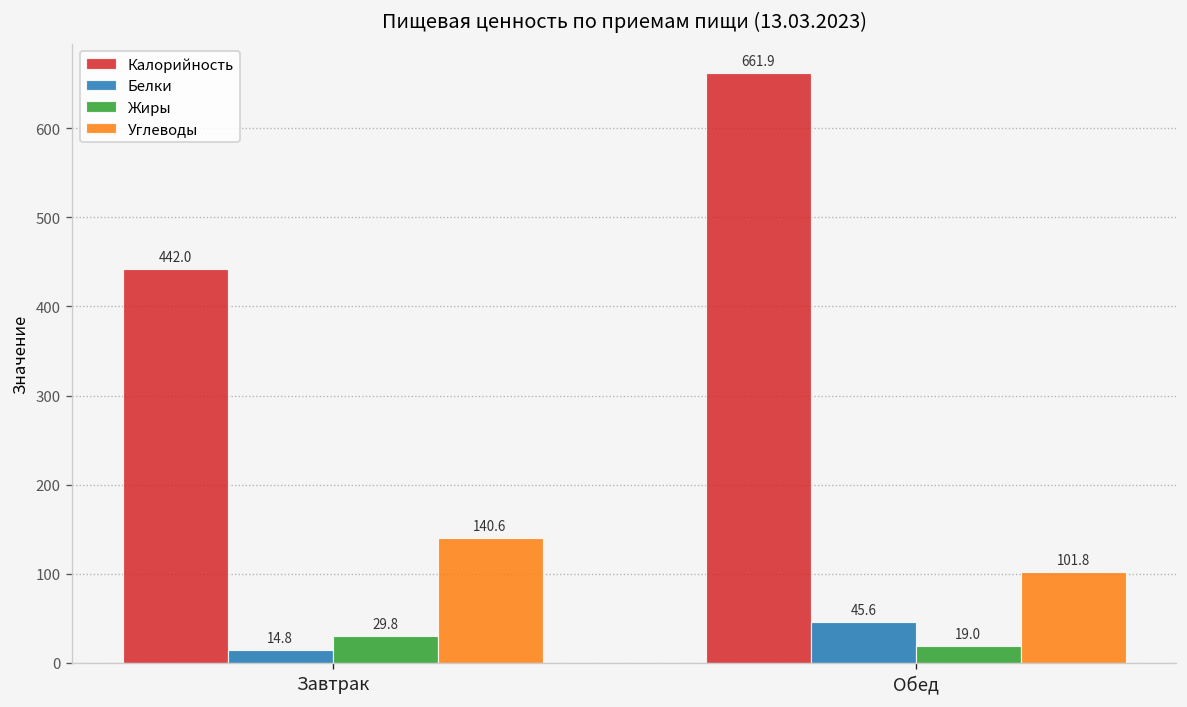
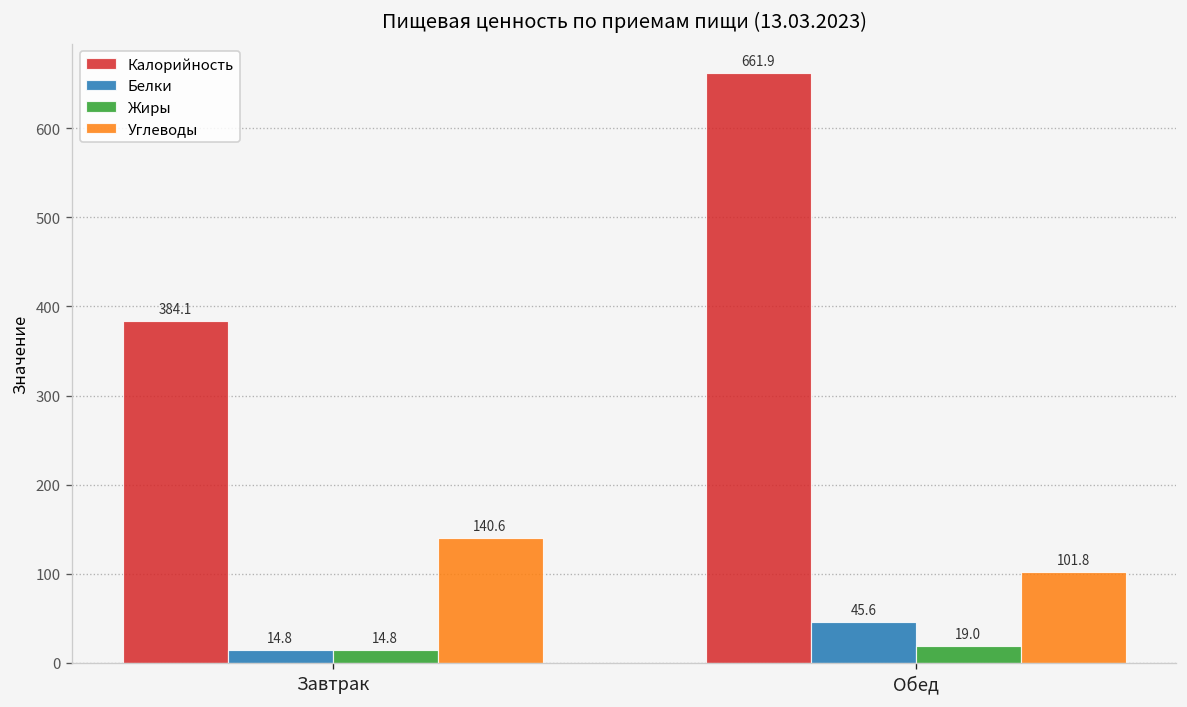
  {
    "Калорийность": {
-     "Завтрак": 442.0,
+     "Завтрак": 384.1,
      "Обед": 661.9
    },
    "Белки": {
      "Завтрак": 14.8,
      "Обед": 45.6
    },
    "Жиры": {
-     "Завтрак": 29.8,
+     "Завтрак": 14.8,
      "Обед": 19.0
    },
    "Углеводы": {
      "Завтрак": 140.6,
      "Обед": 101.8
    }
  }
